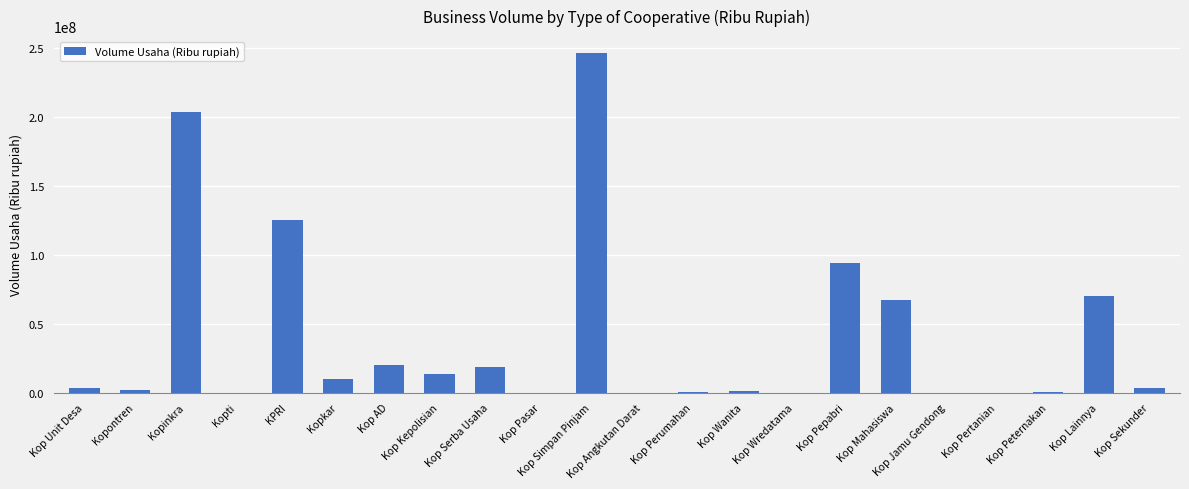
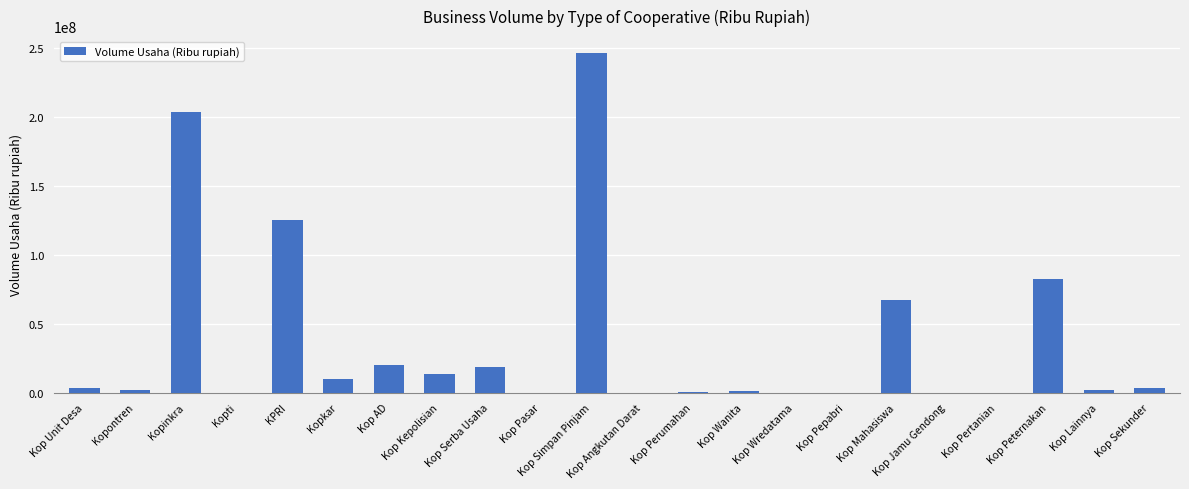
  {
    "Kop Unit Desa": 3000000,
    "Kopontren": 2000000,
    "Kopinkra": 204000000,
    "KPRI": 125000000,
    "Kopkar": 10000000,
    "Kop AD": 20000000,
    "Kop Kepolisian": 14000000,
    "Kop Serba Usaha": 19000000,
    "Kop Pasar": 0,
    "Kop Simpan Pinjam": 246000000,
    "Kop Angkutan Darat": 0,
-   "Kop Pepabri": 94000000,
+   "Kop Pepabri": 0,
    "Kop Mahasiswa": 67000000,
    "Kop Jamu Gendong": 0,
-   "Kop Peternakan": 0,
-   "Kop Lainnya": 70000000,
+   "Kop Peternakan": 82000000,
+   "Kop Lainnya": 2000000,
    "Kop Sekunder": 4000000
  }
